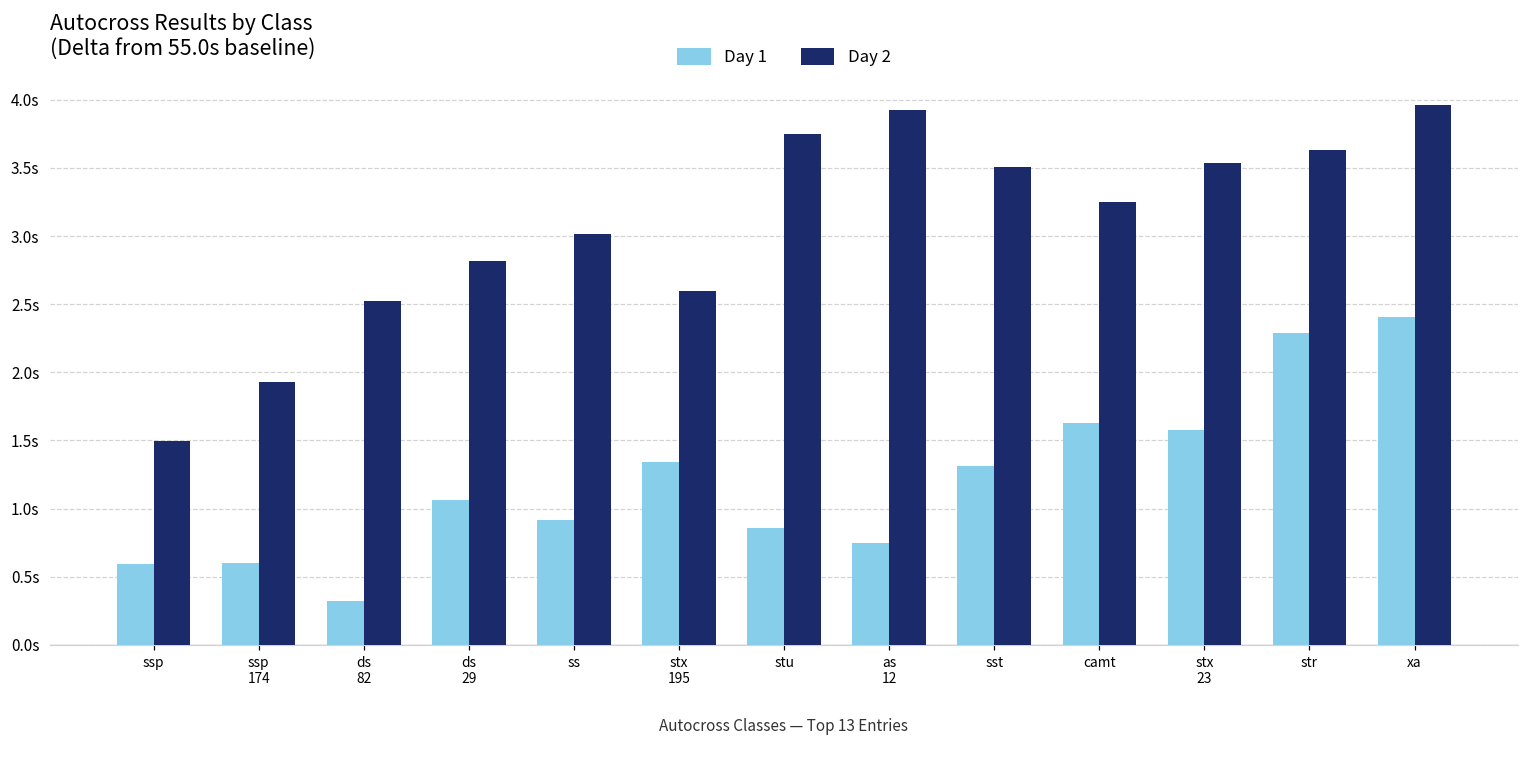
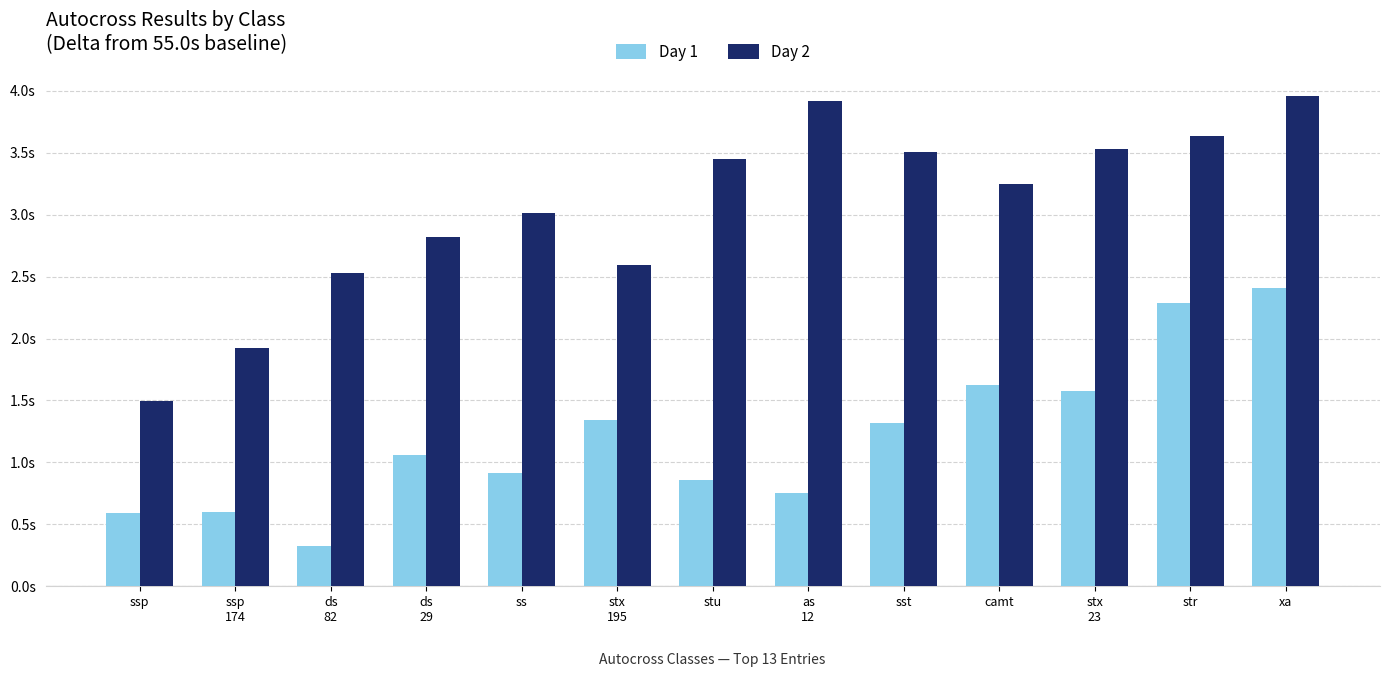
  {
    "Day 1": {
      "ssp": "0.59s",
      "ssp 174": "0.60s",
      "ds 82": "0.32s",
      "ds 29": "1.06s",
      "ss": "0.92s",
      "stx 195": "1.34s",
      "stu": "0.86s",
      "as 12": "0.75s",
      "sst": "1.31s",
      "camt": "1.63s",
      "stx 23": "1.57s",
      "str": "2.29s",
      "xa": "2.41s"
    },
    "Day 2": {
      "ssp": "1.49s",
      "ssp 174": "1.92s",
      "ds 82": "2.52s",
      "ds 29": "2.82s",
      "ss": "3.01s",
      "stx 195": "2.60s",
-     "stu": "3.75s",
+     "stu": "3.45s",
      "as 12": "3.92s",
      "sst": "3.51s",
      "camt": "3.25s",
      "stx 23": "3.53s",
      "str": "3.63s",
      "xa": "3.96s"
    }
  }
